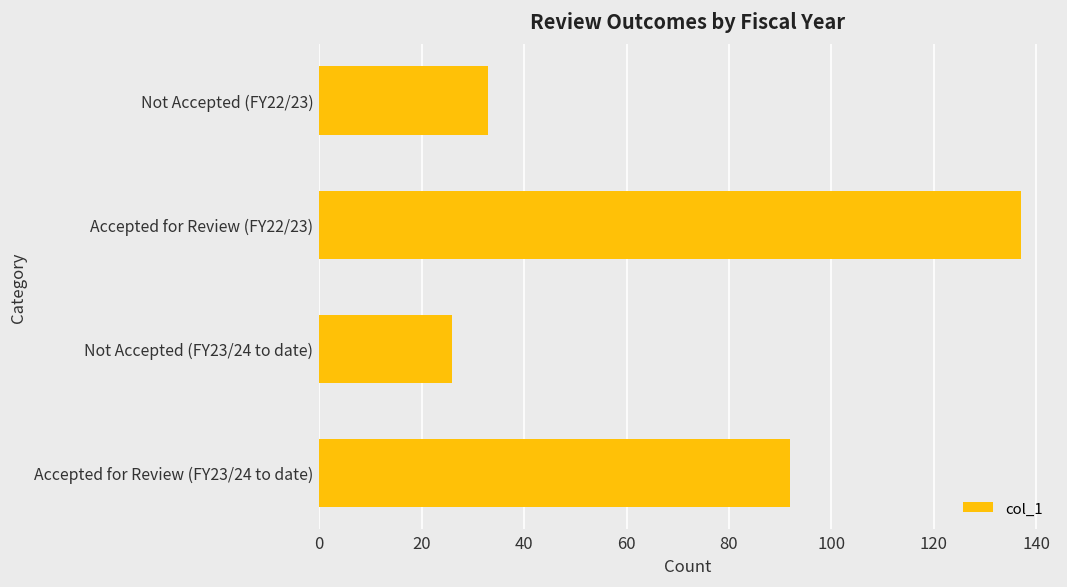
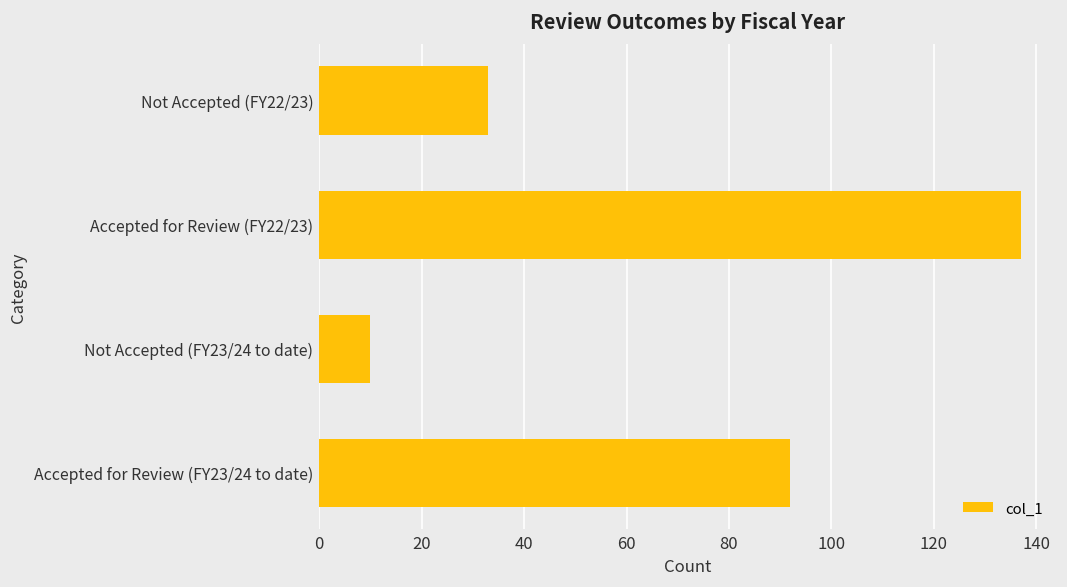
  {
    "Not Accepted (FY22/23)": 33,
    "Accepted for Review (FY22/23)": 137,
-   "Not Accepted (FY23/24 to date)": 26,
+   "Not Accepted (FY23/24 to date)": 10,
    "Accepted for Review (FY23/24 to date)": 92
  }
